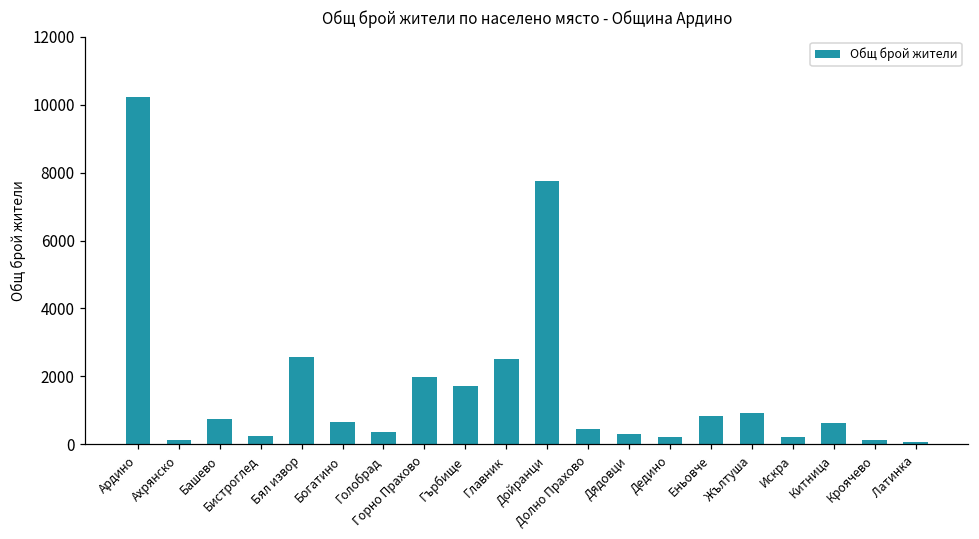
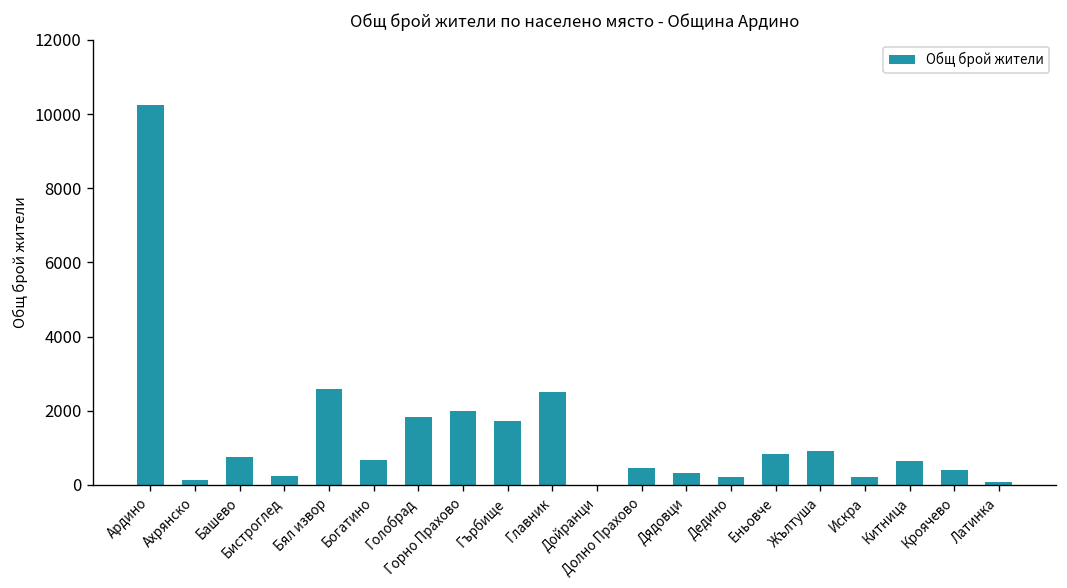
  {
    "Ардино": 10200,
    "Ахрянско": 100,
    "Башево": 700,
    "Бистроглед": 200,
    "Бял извор": 2600,
    "Богатино": 700,
-   "Голобрад": 400,
+   "Голобрад": 1800,
    "Горно Прахово": 2000,
    "Гърбище": 1700,
    "Главник": 2500,
-   "Дойранци": 7800,
+   "Дойранци": 0,
    "Долно Прахово": 500,
    "Дядовци": 300,
    "Дедино": 200,
    "Еньовче": 800,
    "Жълтуша": 900,
    "Искра": 200,
    "Китница": 600,
-   "Кроячево": 100
+   "Кроячево": 400
  }
